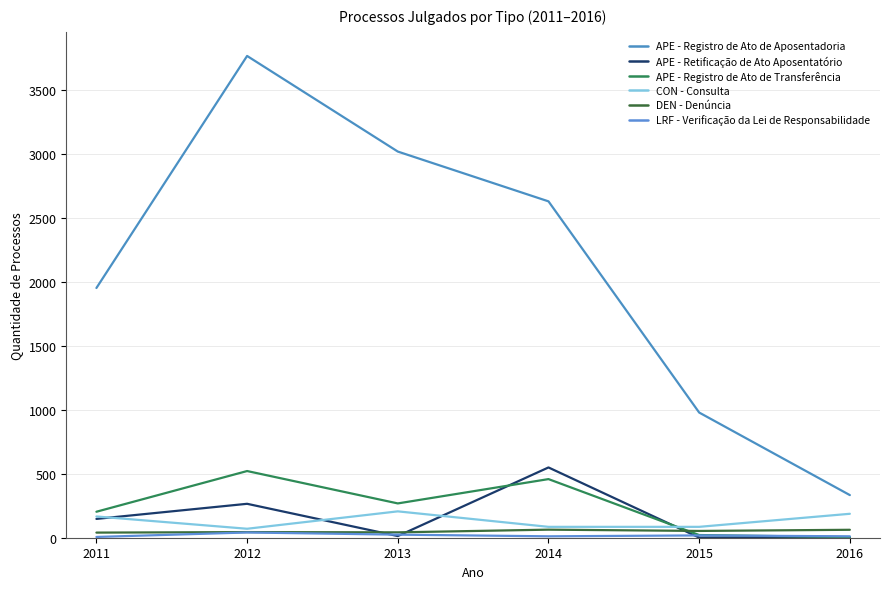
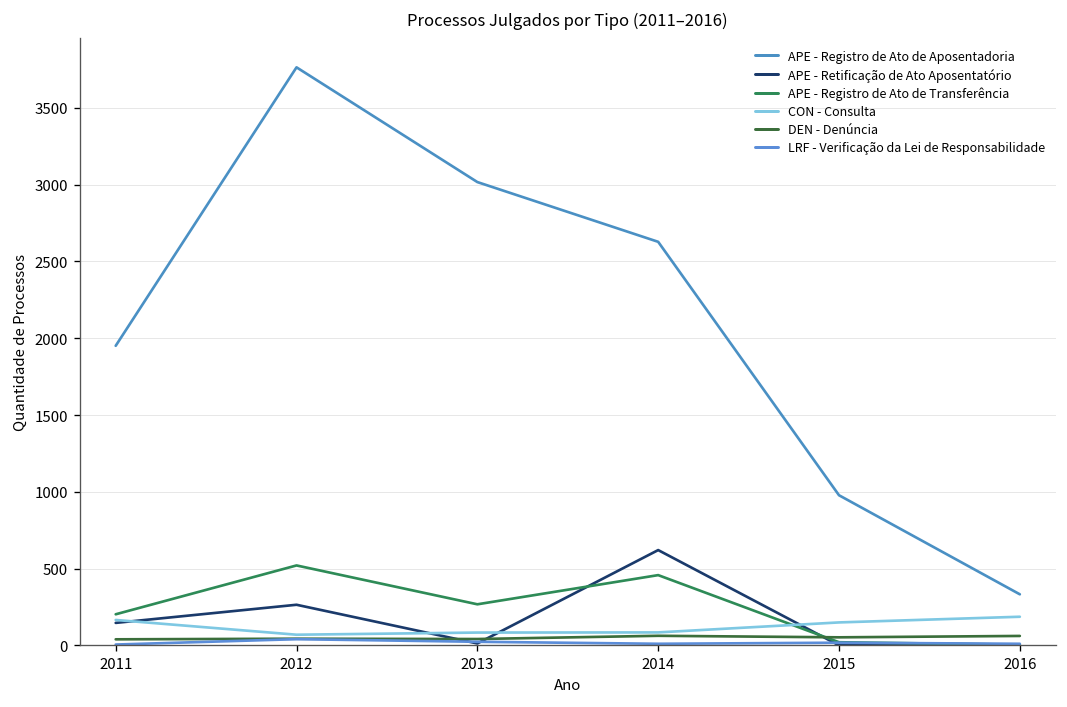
  {
    "APE - Retificação de Ato Aposentatório": {
      "2012": 270,
-     "2014": 550
+     "2014": 620
    },
    "CON - Consulta": {
      "2012": 70,
-     "2013": 210,
+     "2013": 80,
      "2014": 90,
-     "2015": 90,
+     "2015": 150,
      "2016": 190
    }
  }
